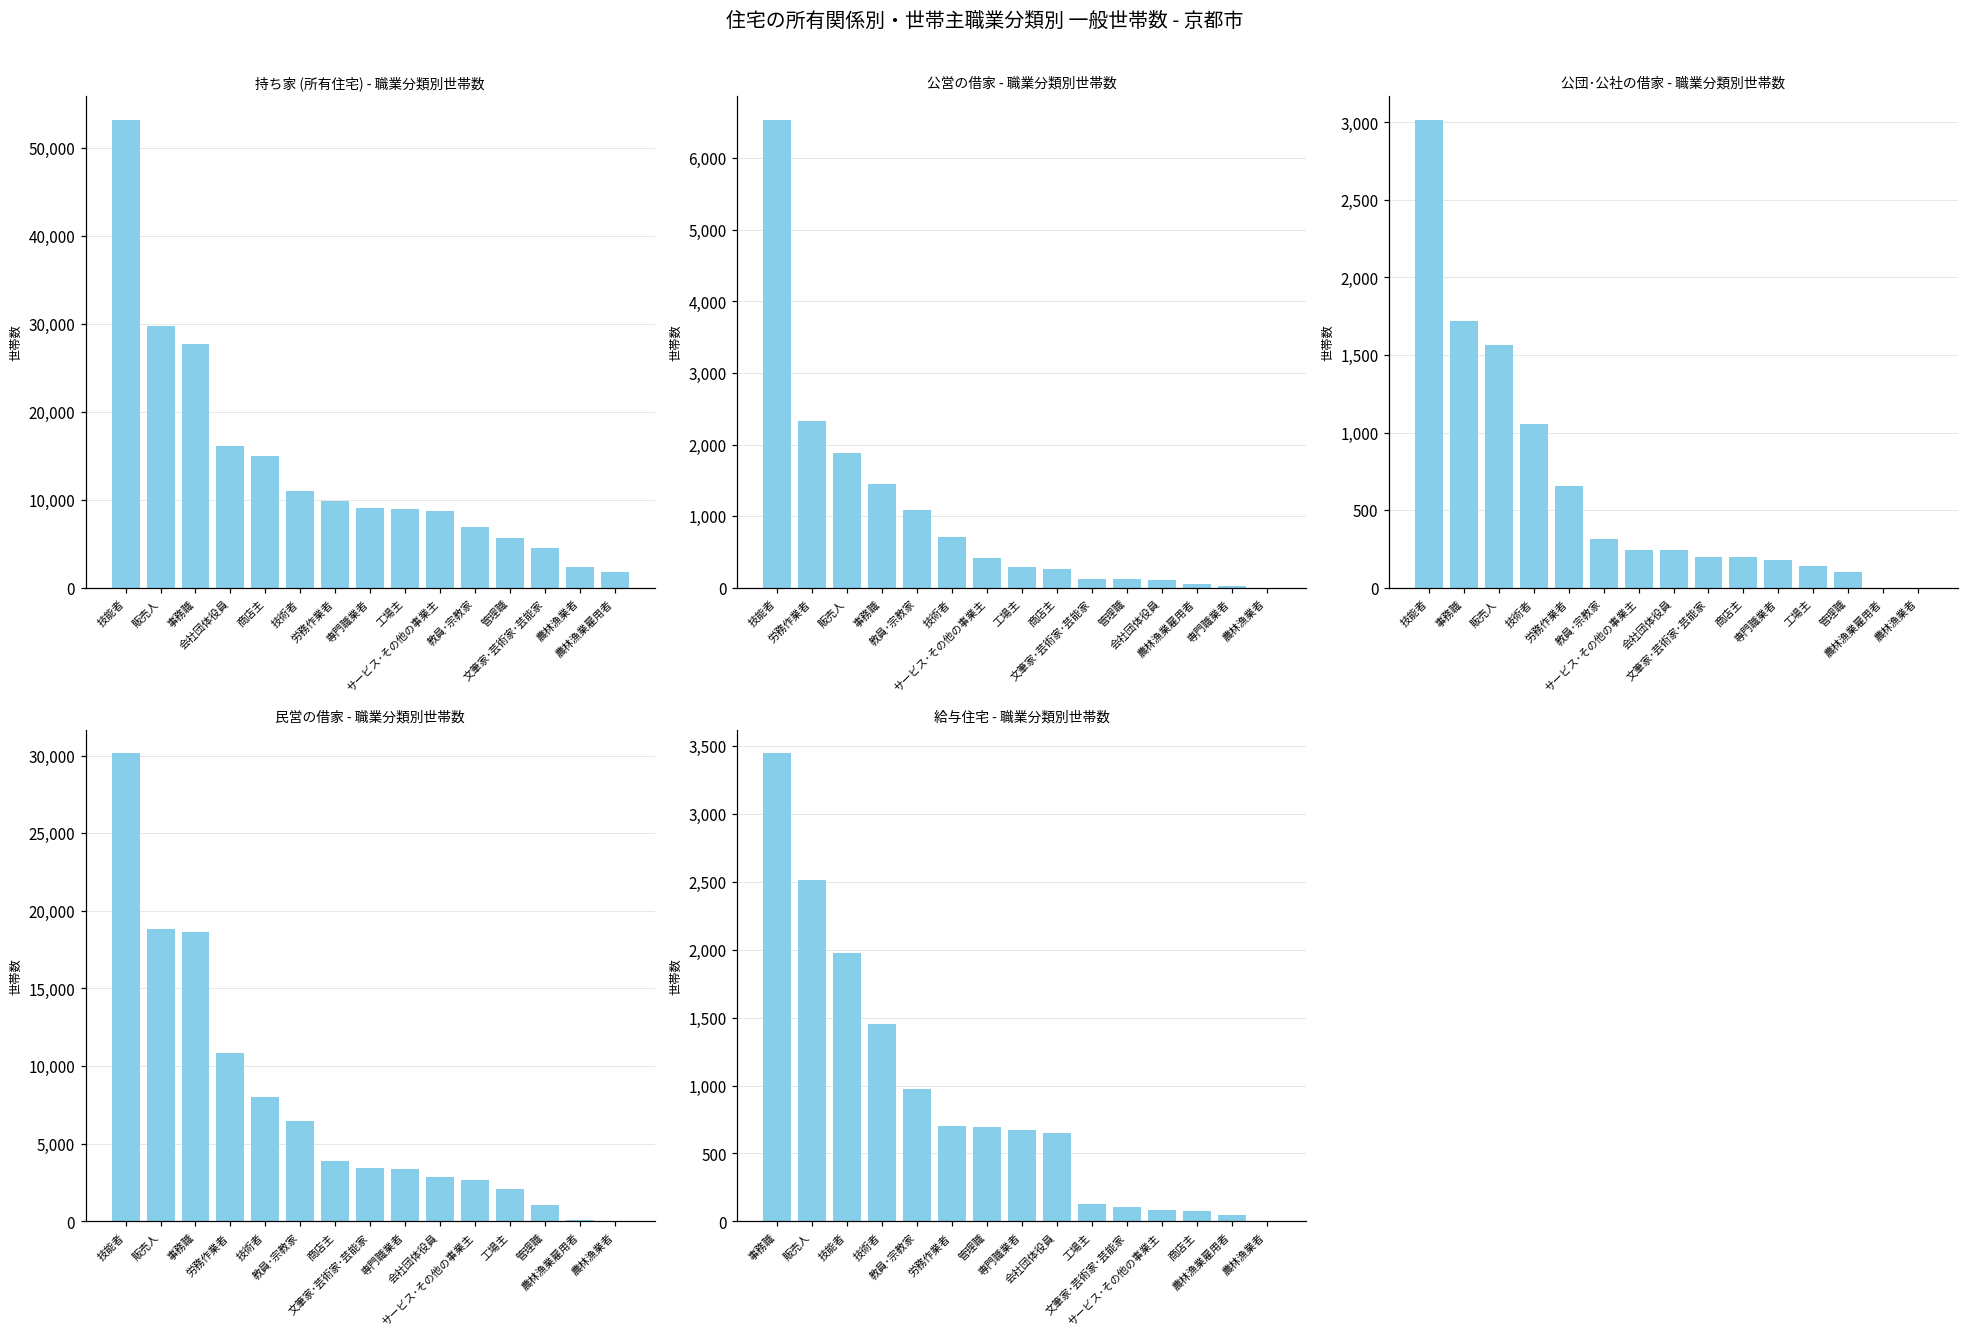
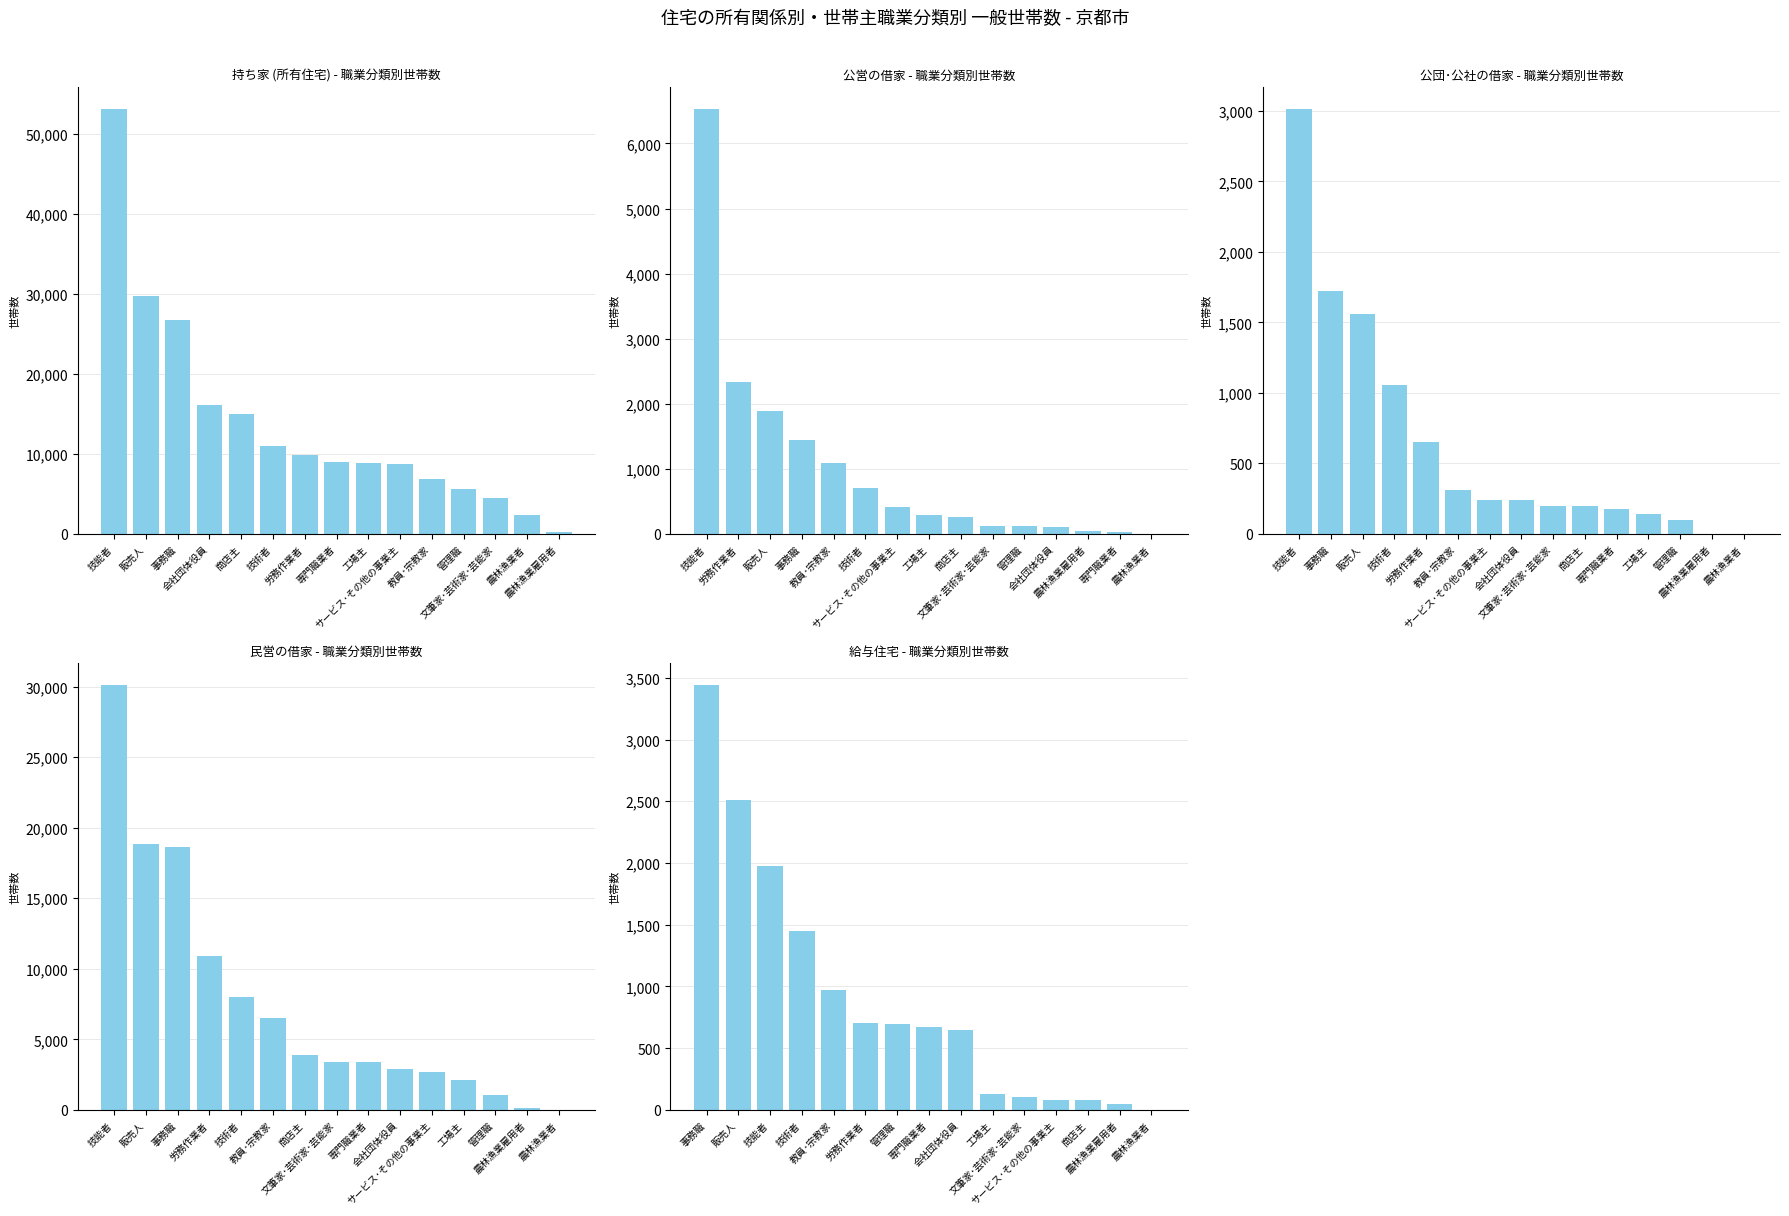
  {
    "持ち家 (所有住宅) - 職業分類別世帯数": {
      "技能者": "53,000",
      "販売人": "30,000",
-     "事務職": "28,000",
+     "事務職": "27,000",
      "会社団体役員": "16,000",
      "商店主": "15,000",
      "技術者": "11,000",
      "労務作業者": "10,000",
      "専門職業者": "9,000",
      "工場主": "9,000",
      "サービス･その他の事業主": "9,000",
      "教員･宗教家": "7,000",
      "管理職": "6,000",
      "文筆家･芸術家･芸能家": "4,000",
      "農林漁業者": "2,000",
-     "農林漁業雇用者": "2,000"
+     "農林漁業雇用者": "0"
    },
    "公営の借家 - 職業分類別世帯数": {
      "技能者": "6,500",
      "労務作業者": "2,300",
      "販売人": "1,900",
      "事務職": "1,400",
      "教員･宗教家": "1,100",
      "技術者": "700",
      "サービス･その他の事業主": "400",
      "工場主": "300",
      "商店主": "300",
      "文筆家･芸術家･芸能家": "100",
      "管理職": "100",
      "会社団体役員": "100",
      "農林漁業雇用者": "0",
      "農林漁業者": "0"
    },
    "公団･公社の借家 - 職業分類別世帯数": {
      "技能者": "3,020",
      "事務職": "1,720",
      "販売人": "1,560",
      "技術者": "1,060",
      "労務作業者": "660",
      "教員･宗教家": "310",
      "サービス･その他の事業主": "240",
      "会社団体役員": "240",
      "文筆家･芸術家･芸能家": "200",
      "商店主": "200",
      "専門職業者": "180",
      "工場主": "140",
      "管理職": "100",
      "農林漁業雇用者": "0",
      "農林漁業者": "0"
    },
    "民営の借家 - 職業分類別世帯数": {
      "技能者": "30,100",
      "販売人": "18,800",
      "事務職": "18,600",
      "労務作業者": "10,900",
      "技術者": "8,000",
      "教員･宗教家": "6,500",
      "商店主": "3,900",
      "文筆家･芸術家･芸能家": "3,400",
      "専門職業者": "3,400",
      "会社団体役員": "2,900",
      "サービス･その他の事業主": "2,700",
      "工場主": "2,100",
      "管理職": "1,000"
    },
    "給与住宅 - 職業分類別世帯数": {
      "事務職": "3,450",
      "販売人": "2,510",
      "技能者": "1,980",
      "技術者": "1,450",
      "教員･宗教家": "980",
      "労務作業者": "700",
      "管理職": "700",
      "専門職業者": "670",
      "会社団体役員": "650",
      "工場主": "130",
      "文筆家･芸術家･芸能家": "110",
      "サービス･その他の事業主": "80",
      "商店主": "80",
      "農林漁業雇用者": "50",
      "農林漁業者": "0"
    }
  }
